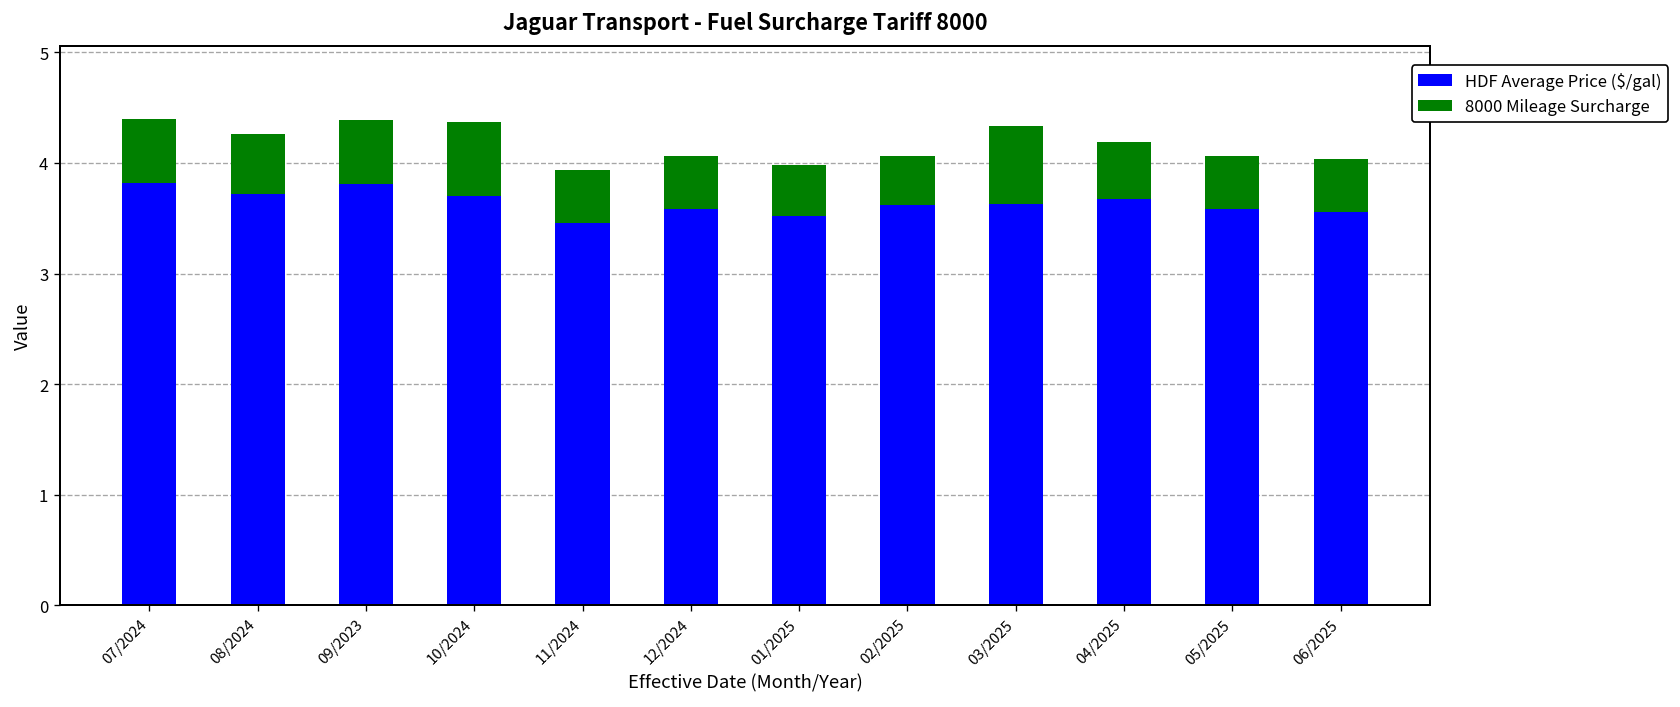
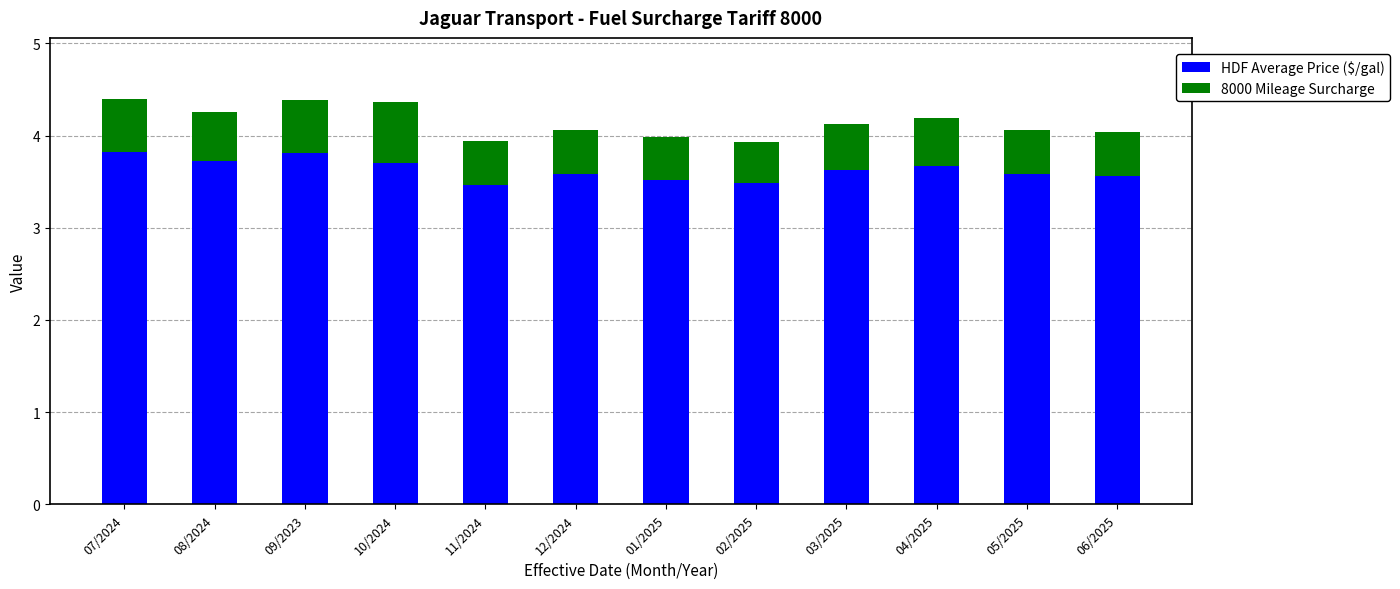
  {
    "HDF Average Price ($/gal)": {
      "07/2024": 3.8,
      "08/2024": 3.7,
      "09/2023": 3.8,
      "10/2024": 3.7,
      "11/2024": 3.5,
      "12/2024": 3.6,
      "01/2025": 3.5,
-     "02/2025": 3.6,
+     "02/2025": 3.5,
      "03/2025": 3.6,
      "04/2025": 3.7,
      "05/2025": 3.6,
      "06/2025": 3.6
    },
    "8000 Mileage Surcharge": {
      "07/2024": 0.6,
      "08/2024": 0.5,
      "09/2023": 0.6,
      "10/2024": 0.7,
      "11/2024": 0.5,
      "12/2024": 0.5,
      "01/2025": 0.5,
      "02/2025": 0.4,
-     "03/2025": 0.7,
+     "03/2025": 0.5,
      "04/2025": 0.5,
      "05/2025": 0.5,
      "06/2025": 0.5
    }
  }
